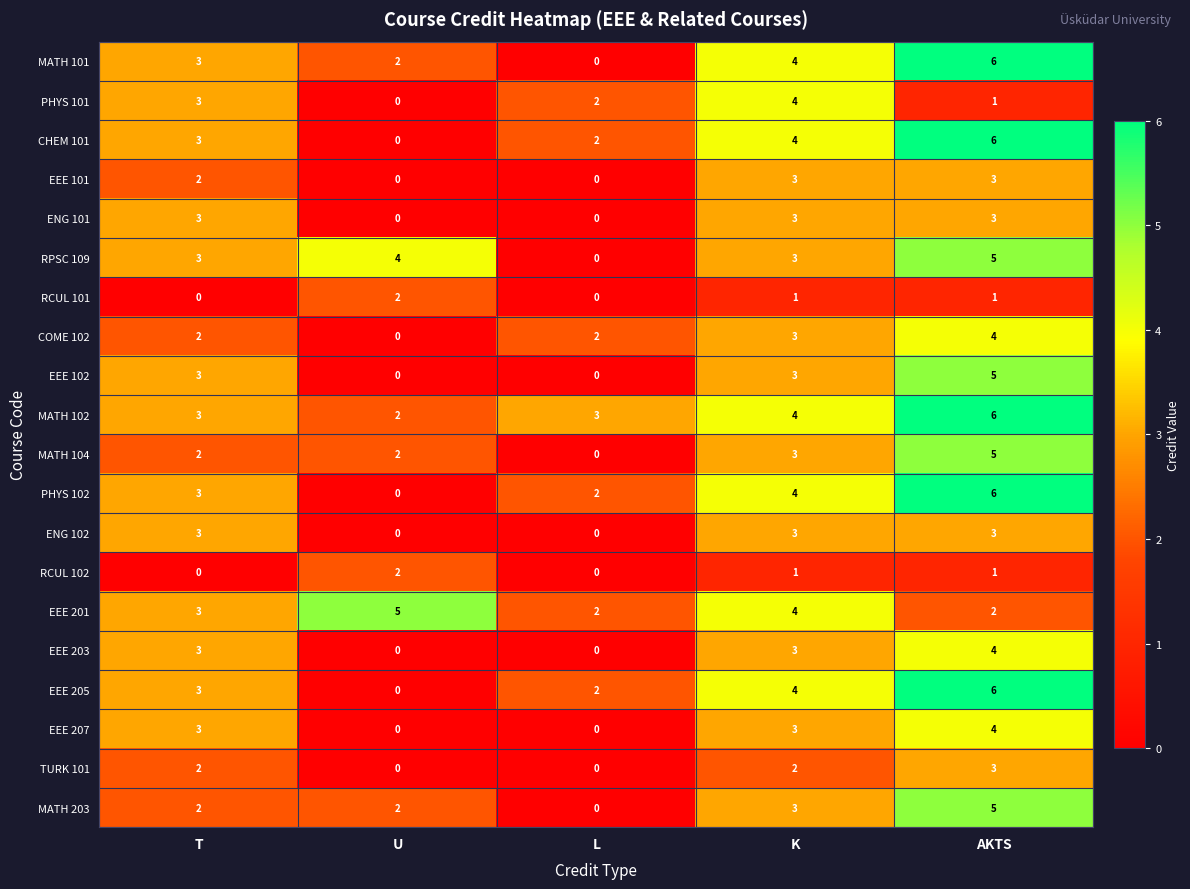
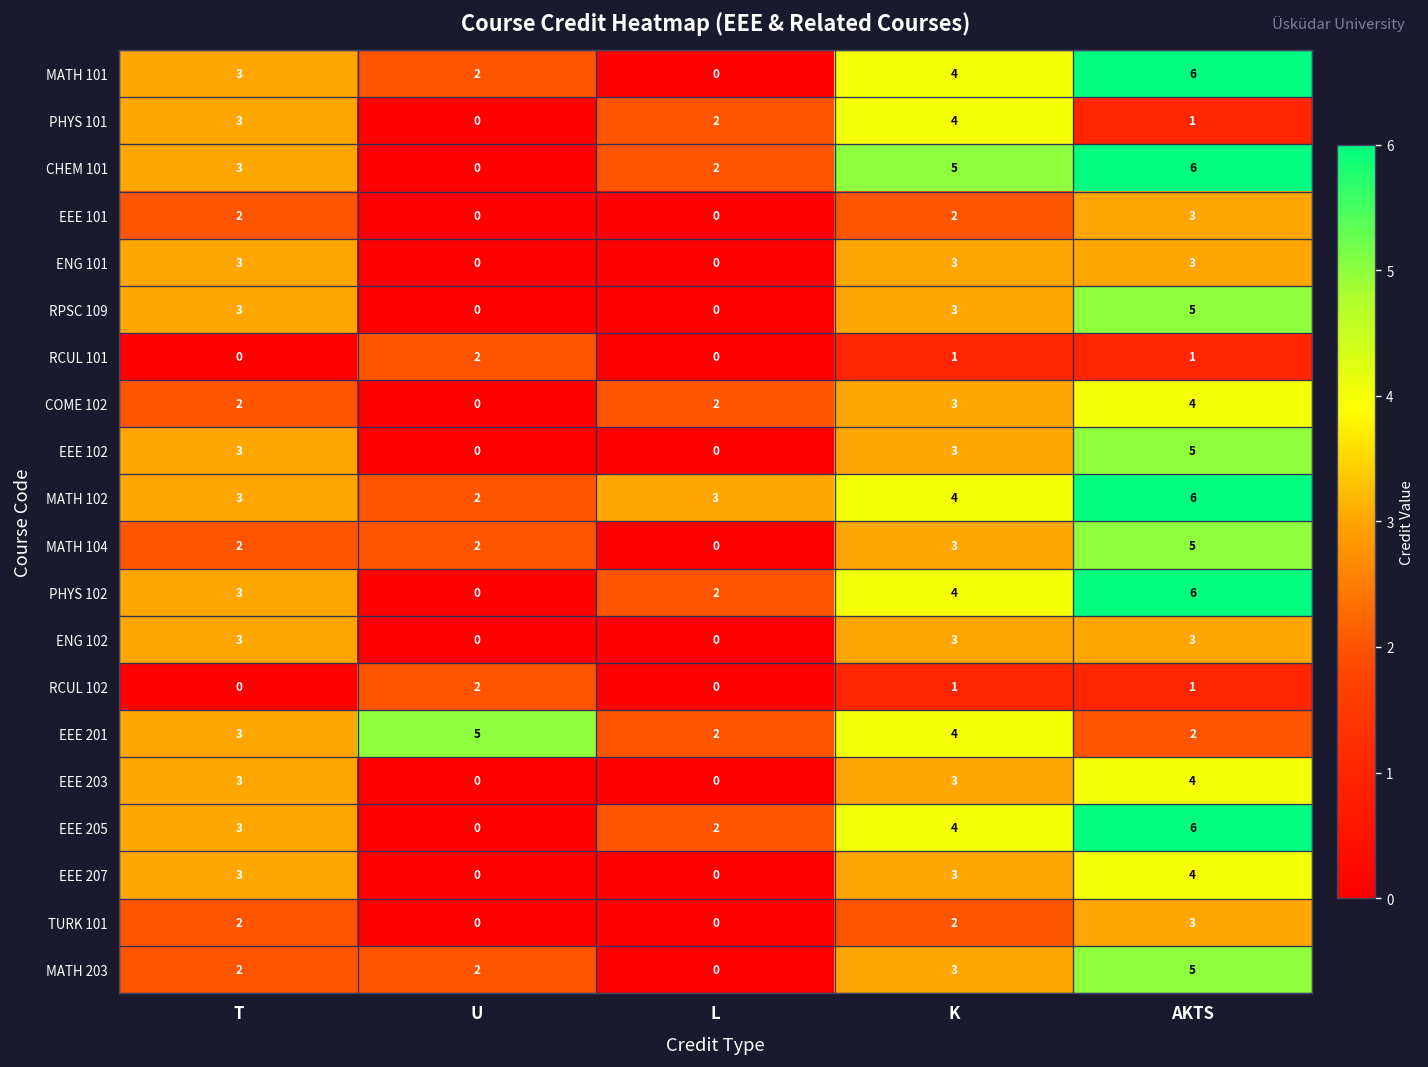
  {
    "MATH 101": {
      "T": 3,
      "U": 2,
      "L": 0,
      "K": 4,
      "AKTS": 6
    },
    "PHYS 101": {
      "T": 3,
      "U": 0,
      "L": 2,
      "K": 4,
      "AKTS": 1
    },
    "CHEM 101": {
      "T": 3,
      "U": 0,
      "L": 2,
-     "K": 4,
+     "K": 5,
      "AKTS": 6
    },
    "EEE 101": {
      "T": 2,
      "U": 0,
      "L": 0,
-     "K": 3,
+     "K": 2,
      "AKTS": 3
    },
    "ENG 101": {
      "T": 3,
      "U": 0,
      "L": 0,
      "K": 3,
      "AKTS": 3
    },
    "RPSC 109": {
      "T": 3,
-     "U": 4,
+     "U": 0,
      "L": 0,
      "K": 3,
      "AKTS": 5
    },
    "RCUL 101": {
      "T": 0,
      "U": 2,
      "L": 0,
      "K": 1,
      "AKTS": 1
    },
    "COME 102": {
      "T": 2,
      "U": 0,
      "L": 2,
      "K": 3,
      "AKTS": 4
    },
    "EEE 102": {
      "T": 3,
      "U": 0,
      "L": 0,
      "K": 3,
      "AKTS": 5
    },
    "MATH 102": {
      "T": 3,
      "U": 2,
      "L": 3,
      "K": 4,
      "AKTS": 6
    },
    "MATH 104": {
      "T": 2,
      "U": 2,
      "L": 0,
      "K": 3,
      "AKTS": 5
    },
    "PHYS 102": {
      "T": 3,
      "U": 0,
      "L": 2,
      "K": 4,
      "AKTS": 6
    },
    "ENG 102": {
      "T": 3,
      "U": 0,
      "L": 0,
      "K": 3,
      "AKTS": 3
    },
    "RCUL 102": {
      "T": 0,
      "U": 2,
      "L": 0,
      "K": 1,
      "AKTS": 1
    },
    "EEE 201": {
      "T": 3,
      "U": 5,
      "L": 2,
      "K": 4,
      "AKTS": 2
    },
    "EEE 203": {
      "T": 3,
      "U": 0,
      "L": 0,
      "K": 3,
      "AKTS": 4
    },
    "EEE 205": {
      "T": 3,
      "U": 0,
      "L": 2,
      "K": 4,
      "AKTS": 6
    },
    "EEE 207": {
      "T": 3,
      "U": 0,
      "L": 0,
      "K": 3,
      "AKTS": 4
    },
    "TURK 101": {
      "T": 2,
      "U": 0,
      "L": 0,
      "K": 2,
      "AKTS": 3
    },
    "MATH 203": {
      "T": 2,
      "U": 2,
      "L": 0,
      "K": 3,
      "AKTS": 5
    }
  }
